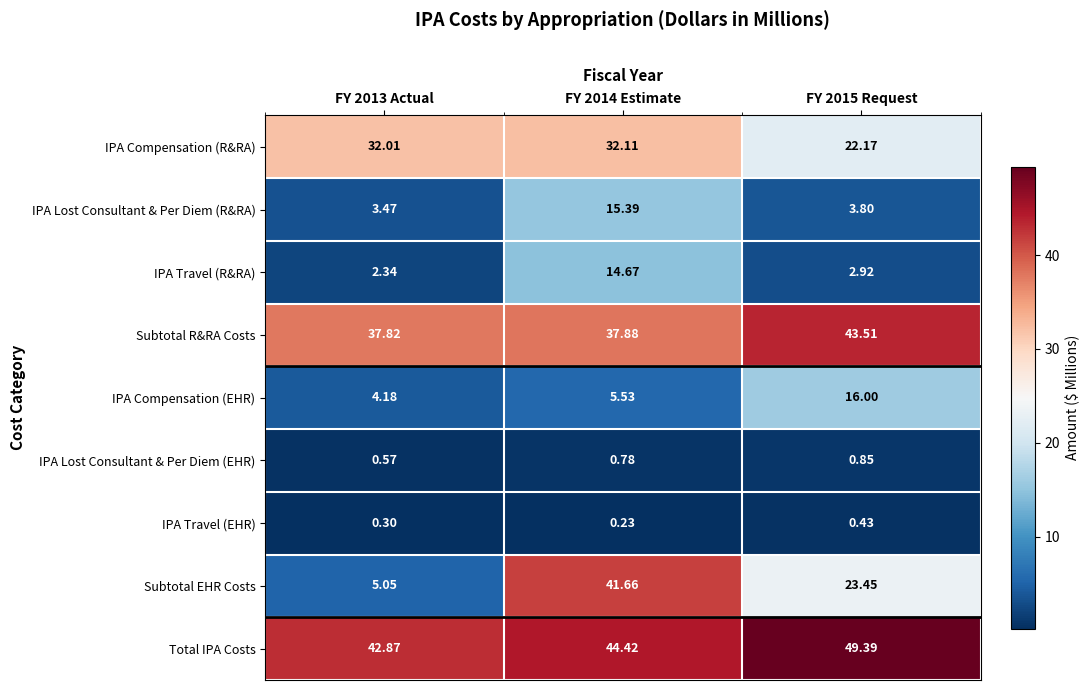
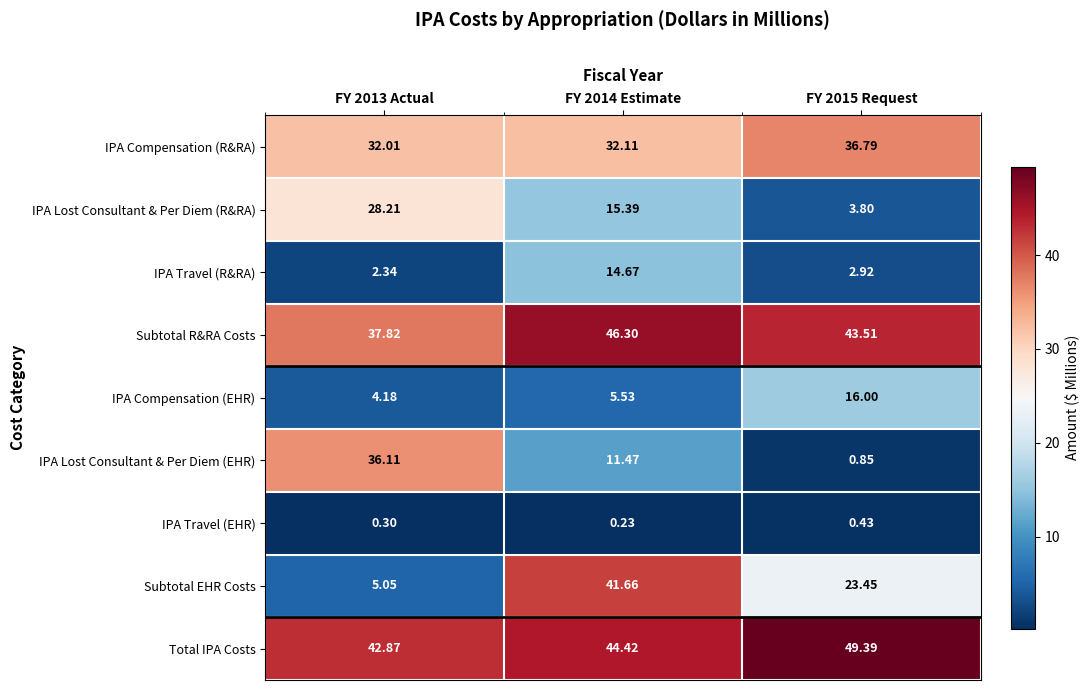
  {
    "IPA Compensation (R&RA)": {
      "FY 2013 Actual": 32.01,
      "FY 2014 Estimate": 32.11,
-     "FY 2015 Request": 22.17
+     "FY 2015 Request": 36.79
    },
    "IPA Lost Consultant & Per Diem (R&RA)": {
-     "FY 2013 Actual": 3.47,
+     "FY 2013 Actual": 28.21,
      "FY 2014 Estimate": 15.39,
      "FY 2015 Request": 3.80
    },
    "IPA Travel (R&RA)": {
      "FY 2013 Actual": 2.34,
      "FY 2014 Estimate": 14.67,
      "FY 2015 Request": 2.92
    },
    "Subtotal R&RA Costs": {
      "FY 2013 Actual": 37.82,
-     "FY 2014 Estimate": 37.88,
+     "FY 2014 Estimate": 46.30,
      "FY 2015 Request": 43.51
    },
    "IPA Compensation (EHR)": {
      "FY 2013 Actual": 4.18,
      "FY 2014 Estimate": 5.53,
      "FY 2015 Request": 16.00
    },
    "IPA Lost Consultant & Per Diem (EHR)": {
-     "FY 2013 Actual": 0.57,
-     "FY 2014 Estimate": 0.78,
+     "FY 2013 Actual": 36.11,
+     "FY 2014 Estimate": 11.47,
      "FY 2015 Request": 0.85
    },
    "IPA Travel (EHR)": {
      "FY 2013 Actual": 0.30,
      "FY 2014 Estimate": 0.23,
      "FY 2015 Request": 0.43
    },
    "Subtotal EHR Costs": {
      "FY 2013 Actual": 5.05,
      "FY 2014 Estimate": 41.66,
      "FY 2015 Request": 23.45
    },
    "Total IPA Costs": {
      "FY 2013 Actual": 42.87,
      "FY 2014 Estimate": 44.42,
      "FY 2015 Request": 49.39
    }
  }
